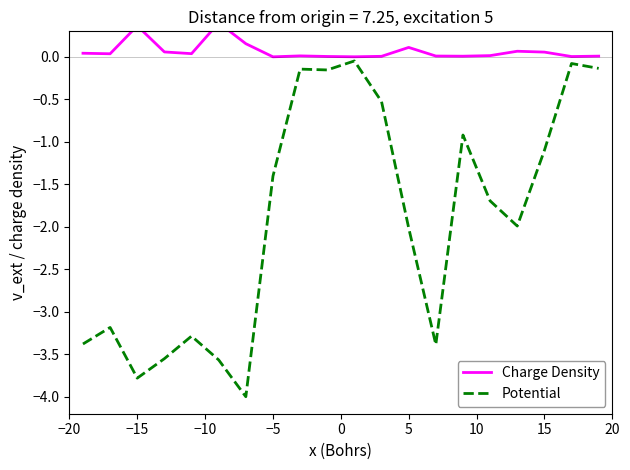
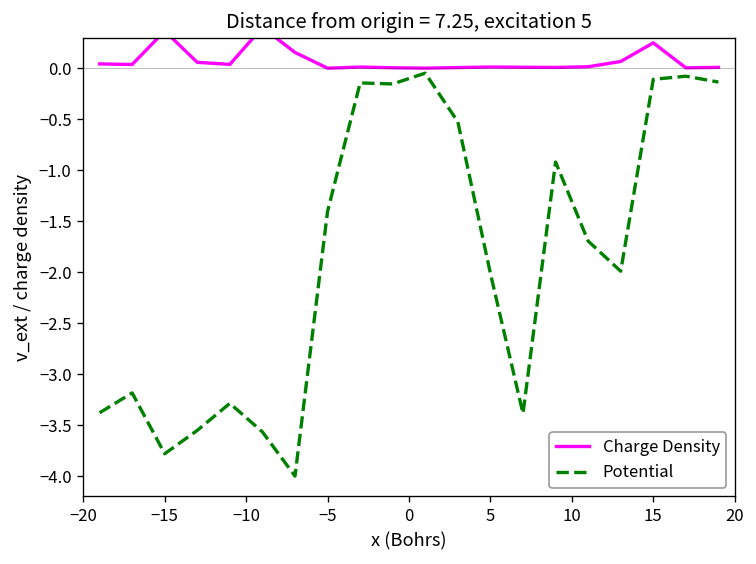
  {
    "Charge Density": {
      "−5": 0.0,
-     "5": 0.1,
-     "15": 0.1
+     "5": 0.0,
+     "15": 0.2
    },
    "Potential": {
      "−15": -3.8,
      "−5": -1.4,
      "5": -2.0,
-     "15": -1.1
+     "15": -0.1
    }
  }
